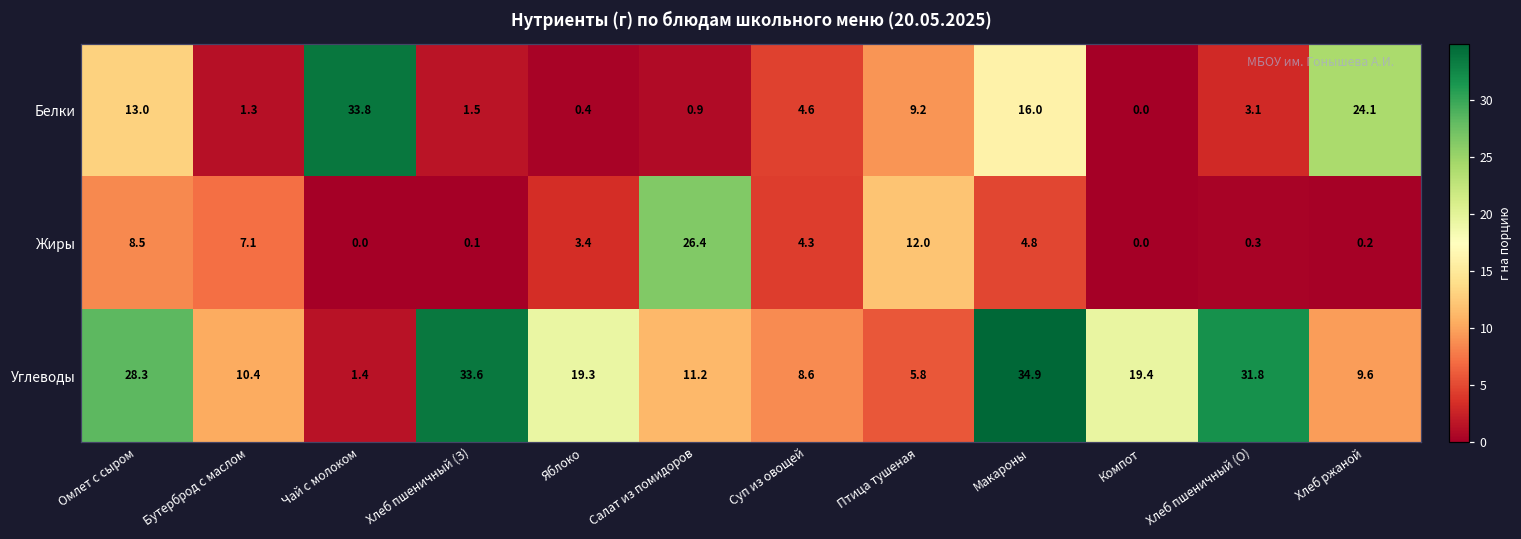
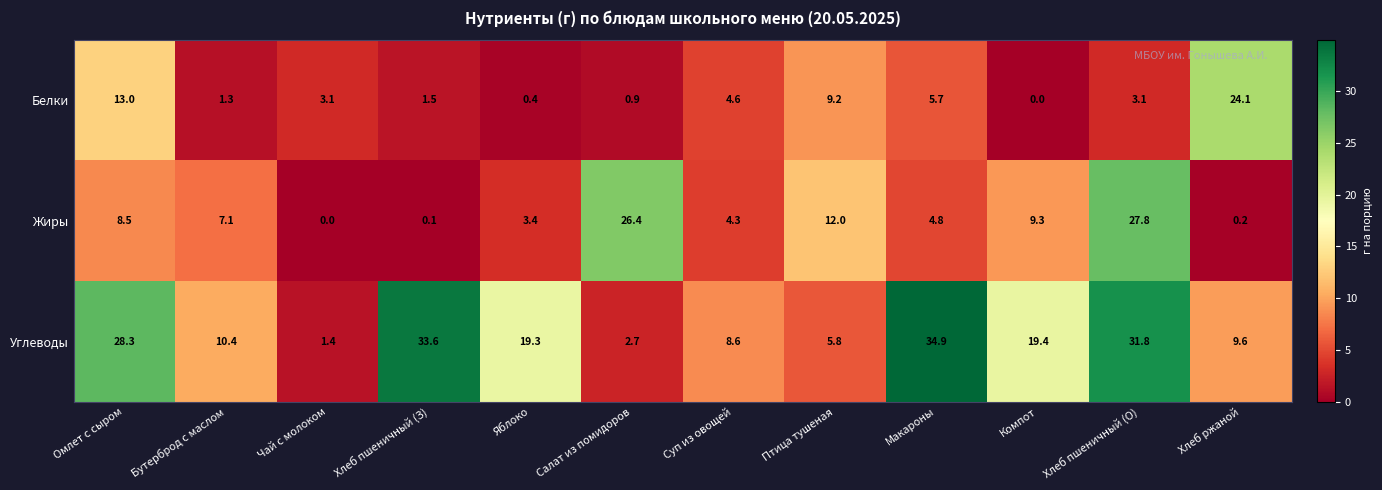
  {
    "Белки": {
      "Омлет с сыром": 13.0,
      "Бутерброд с маслом": 1.3,
-     "Чай с молоком": 33.8,
+     "Чай с молоком": 3.1,
      "Хлеб пшеничный (З)": 1.5,
      "Яблоко": 0.4,
      "Салат из помидоров": 0.9,
      "Суп из овощей": 4.6,
      "Птица тушеная": 9.2,
-     "Макароны": 16.0,
+     "Макароны": 5.7,
      "Компот": 0.0,
      "Хлеб пшеничный (О)": 3.1
    },
    "Жиры": {
      "Омлет с сыром": 8.5,
      "Бутерброд с маслом": 7.1,
      "Чай с молоком": 0.0,
      "Хлеб пшеничный (З)": 0.1,
      "Яблоко": 3.4,
      "Салат из помидоров": 26.4,
      "Суп из овощей": 4.3,
      "Птица тушеная": 12.0,
      "Макароны": 4.8,
-     "Компот": 0.0,
-     "Хлеб пшеничный (О)": 0.3,
+     "Компот": 9.3,
+     "Хлеб пшеничный (О)": 27.8,
      "Хлеб ржаной": 0.2
    },
    "Углеводы": {
      "Омлет с сыром": 28.3,
      "Бутерброд с маслом": 10.4,
      "Чай с молоком": 1.4,
      "Хлеб пшеничный (З)": 33.6,
      "Яблоко": 19.3,
-     "Салат из помидоров": 11.2,
+     "Салат из помидоров": 2.7,
      "Суп из овощей": 8.6,
      "Птица тушеная": 5.8,
      "Макароны": 34.9,
      "Компот": 19.4,
      "Хлеб пшеничный (О)": 31.8,
      "Хлеб ржаной": 9.6
    }
  }
